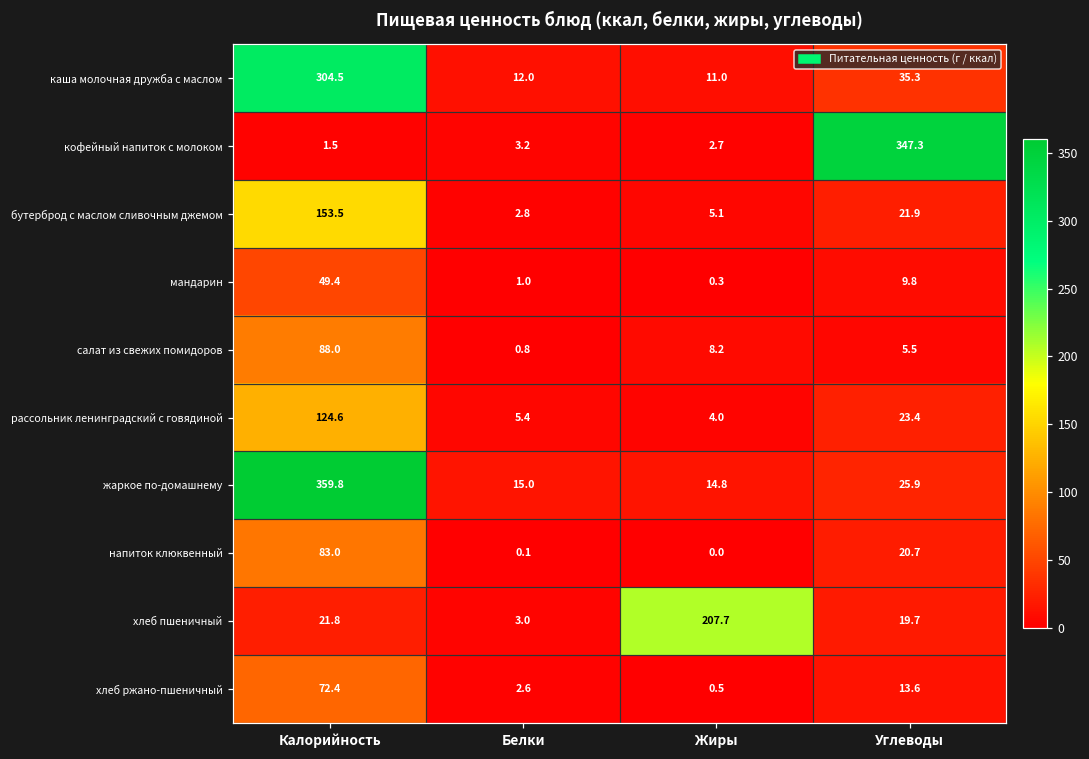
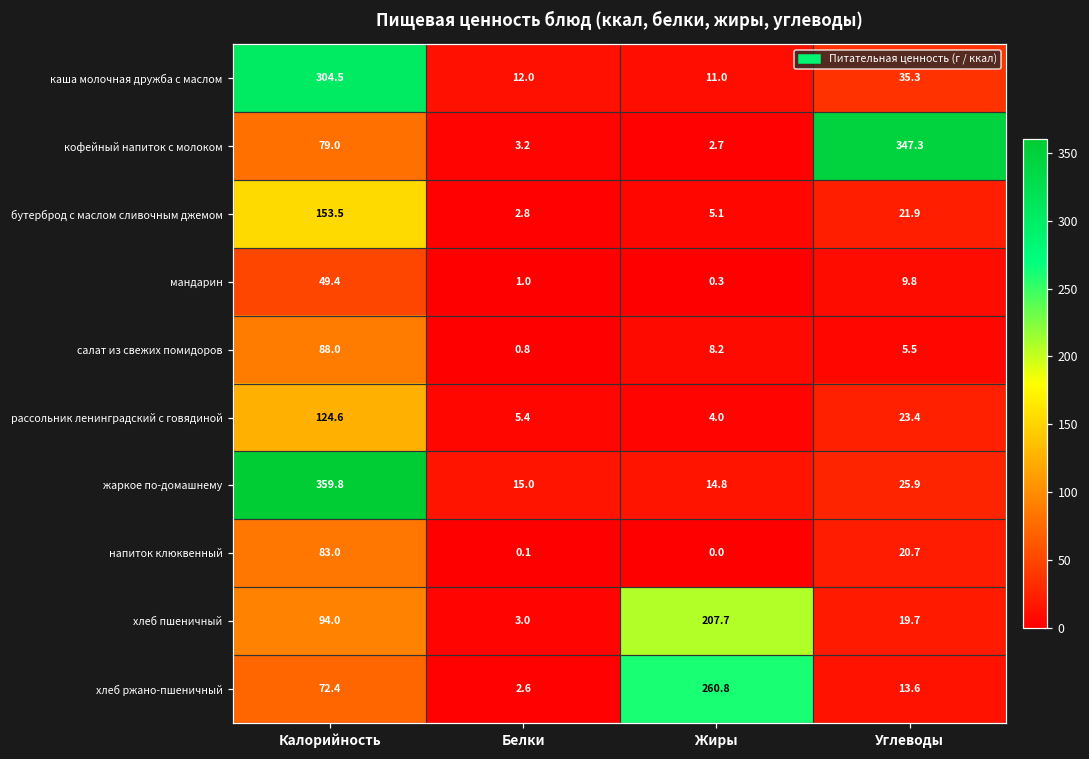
  {
    "каша молочная дружба с маслом": {
      "Калорийность": 304.5,
      "Белки": 12.0,
      "Жиры": 11.0,
      "Углеводы": 35.3
    },
    "кофейный напиток с молоком": {
-     "Калорийность": 1.5,
+     "Калорийность": 79.0,
      "Белки": 3.2,
      "Жиры": 2.7,
      "Углеводы": 347.3
    },
    "бутерброд с маслом сливочным джемом": {
      "Калорийность": 153.5,
      "Белки": 2.8,
      "Жиры": 5.1,
      "Углеводы": 21.9
    },
    "мандарин": {
      "Калорийность": 49.4,
      "Белки": 1.0,
      "Жиры": 0.3,
      "Углеводы": 9.8
    },
    "салат из свежих помидоров": {
      "Калорийность": 88.0,
      "Белки": 0.8,
      "Жиры": 8.2,
      "Углеводы": 5.5
    },
    "рассольник ленинградский с говядиной": {
      "Калорийность": 124.6,
      "Белки": 5.4,
      "Жиры": 4.0,
      "Углеводы": 23.4
    },
    "жаркое по-домашнему": {
      "Калорийность": 359.8,
      "Белки": 15.0,
      "Жиры": 14.8,
      "Углеводы": 25.9
    },
    "напиток клюквенный": {
      "Калорийность": 83.0,
      "Белки": 0.1,
      "Жиры": 0.0,
      "Углеводы": 20.7
    },
    "хлеб пшеничный": {
-     "Калорийность": 21.8,
+     "Калорийность": 94.0,
      "Белки": 3.0,
      "Жиры": 207.7,
      "Углеводы": 19.7
    },
    "хлеб ржано-пшеничный": {
      "Калорийность": 72.4,
      "Белки": 2.6,
-     "Жиры": 0.5,
+     "Жиры": 260.8,
      "Углеводы": 13.6
    }
  }
